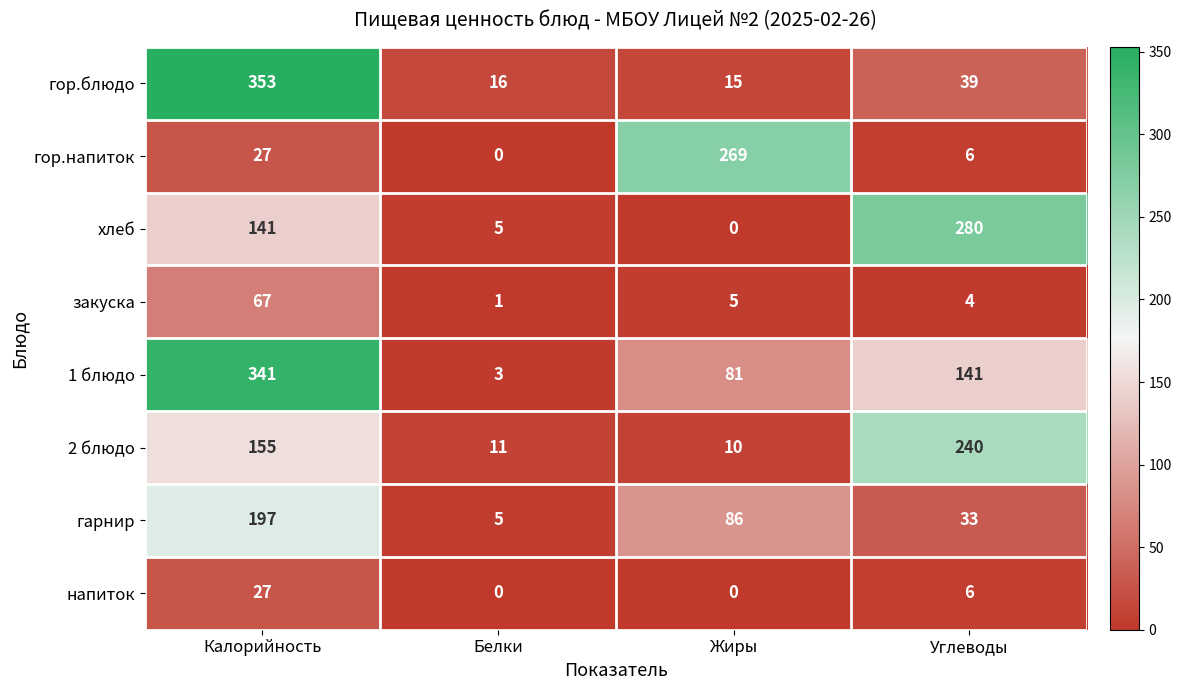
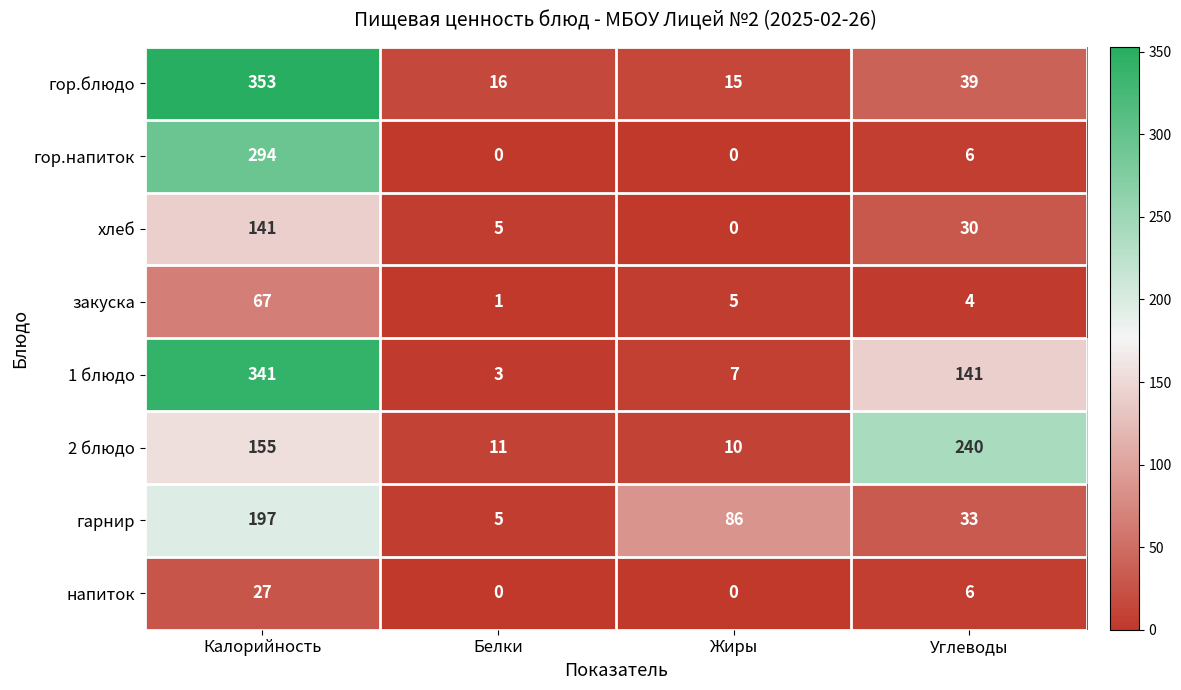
  {
    "гор.блюдо": {
      "Калорийность": 353,
      "Белки": 16,
      "Жиры": 15,
      "Углеводы": 39
    },
    "гор.напиток": {
-     "Калорийность": 27,
+     "Калорийность": 294,
      "Белки": 0,
-     "Жиры": 269,
+     "Жиры": 0,
      "Углеводы": 6
    },
    "хлеб": {
      "Калорийность": 141,
      "Белки": 5,
      "Жиры": 0,
-     "Углеводы": 280
+     "Углеводы": 30
    },
    "закуска": {
      "Калорийность": 67,
      "Белки": 1,
      "Жиры": 5,
      "Углеводы": 4
    },
    "1 блюдо": {
      "Калорийность": 341,
      "Белки": 3,
-     "Жиры": 81,
+     "Жиры": 7,
      "Углеводы": 141
    },
    "2 блюдо": {
      "Калорийность": 155,
      "Белки": 11,
      "Жиры": 10,
      "Углеводы": 240
    },
    "гарнир": {
      "Калорийность": 197,
      "Белки": 5,
      "Жиры": 86,
      "Углеводы": 33
    },
    "напиток": {
      "Калорийность": 27,
      "Белки": 0,
      "Жиры": 0,
      "Углеводы": 6
    }
  }
